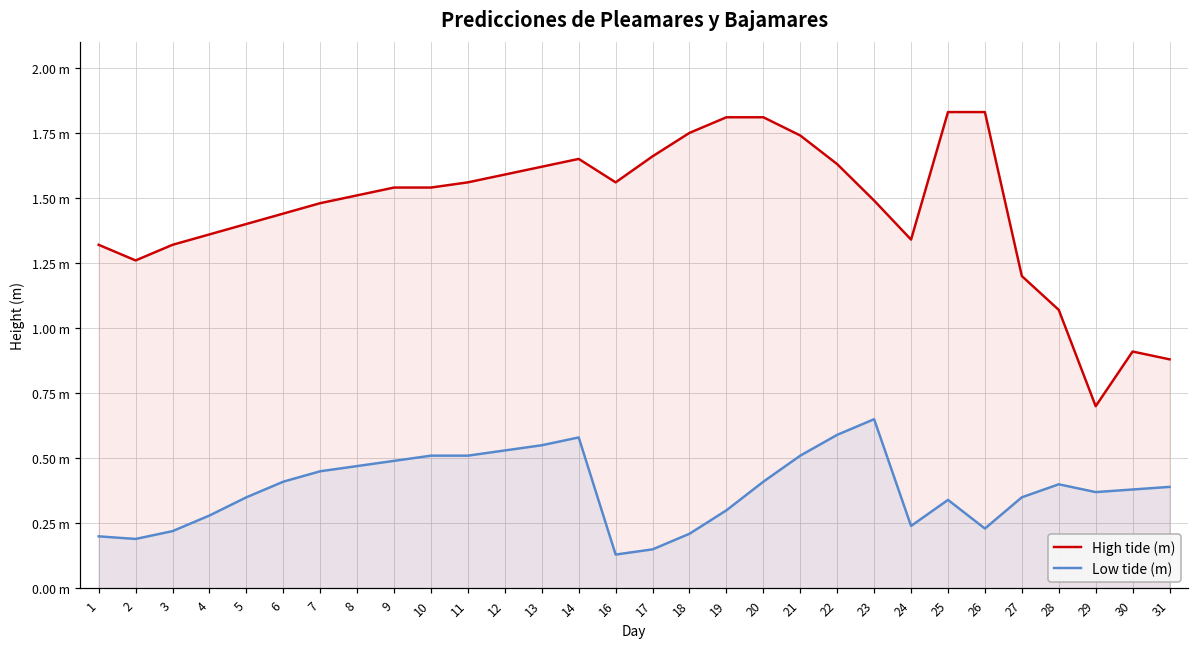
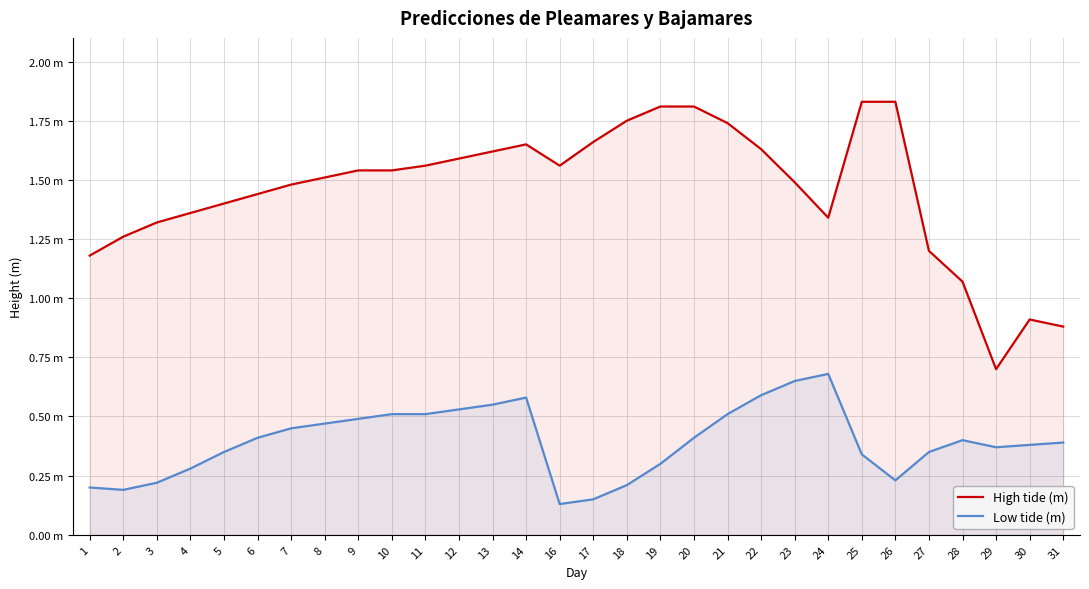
  {
    "High tide (m)": {
-     "1": "1.32 m",
+     "1": "1.18 m",
      "2": "1.26 m",
      "3": "1.32 m",
      "4": "1.36 m",
      "5": "1.40 m",
      "6": "1.44 m",
      "7": "1.48 m",
      "8": "1.51 m",
      "9": "1.54 m",
      "10": "1.54 m",
      "11": "1.56 m",
      "12": "1.59 m",
      "13": "1.62 m",
      "14": "1.65 m",
      "16": "1.56 m",
      "17": "1.66 m",
      "18": "1.75 m",
      "19": "1.81 m",
      "20": "1.81 m",
      "21": "1.74 m",
      "22": "1.63 m",
      "23": "1.49 m",
      "24": "1.34 m",
      "25": "1.83 m",
      "26": "1.83 m",
      "27": "1.20 m",
      "28": "1.07 m",
      "29": "0.70 m",
      "30": "0.91 m",
      "31": "0.88 m"
    },
    "Low tide (m)": {
      "1": "0.20 m",
      "2": "0.19 m",
      "3": "0.22 m",
      "4": "0.28 m",
      "5": "0.35 m",
      "6": "0.41 m",
      "7": "0.45 m",
      "8": "0.47 m",
      "9": "0.49 m",
      "10": "0.51 m",
      "11": "0.51 m",
      "12": "0.53 m",
      "13": "0.55 m",
      "14": "0.58 m",
      "16": "0.13 m",
      "17": "0.15 m",
      "18": "0.21 m",
      "19": "0.30 m",
      "20": "0.41 m",
      "21": "0.51 m",
      "22": "0.59 m",
      "23": "0.65 m",
-     "24": "0.24 m",
+     "24": "0.68 m",
      "25": "0.34 m",
      "26": "0.23 m",
      "27": "0.35 m",
      "28": "0.40 m",
      "29": "0.37 m",
      "30": "0.38 m",
      "31": "0.39 m"
    }
  }
